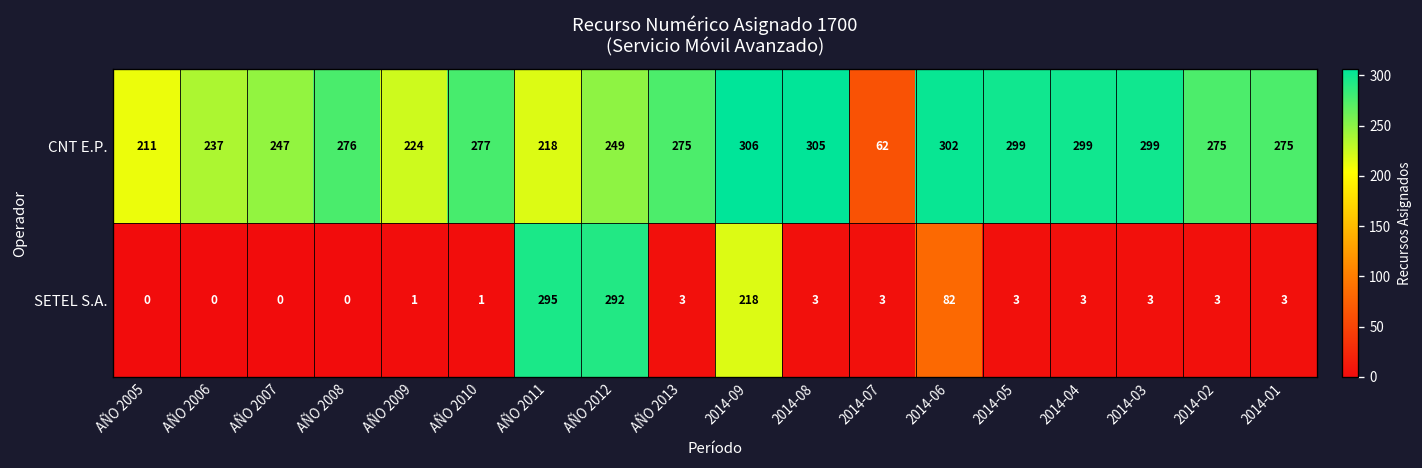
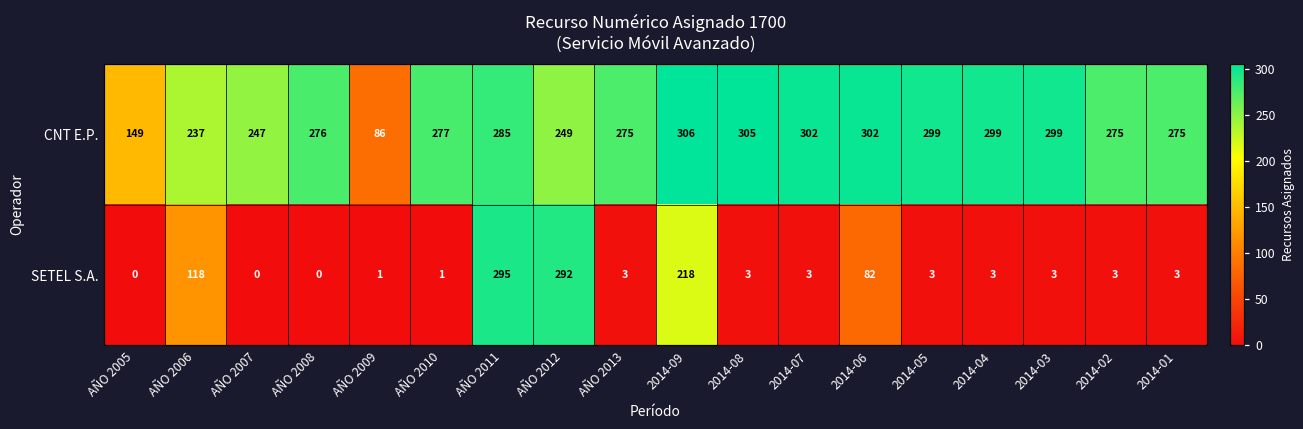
  {
    "CNT E.P.": {
-     "AÑO 2005": 211,
+     "AÑO 2005": 149,
      "AÑO 2006": 237,
      "AÑO 2007": 247,
      "AÑO 2008": 276,
-     "AÑO 2009": 224,
+     "AÑO 2009": 86,
      "AÑO 2010": 277,
-     "AÑO 2011": 218,
+     "AÑO 2011": 285,
      "AÑO 2012": 249,
      "AÑO 2013": 275,
      "2014-09": 306,
      "2014-08": 305,
-     "2014-07": 62,
+     "2014-07": 302,
      "2014-06": 302,
      "2014-05": 299,
      "2014-04": 299,
      "2014-03": 299,
      "2014-02": 275,
      "2014-01": 275
    },
    "SETEL S.A.": {
      "AÑO 2005": 0,
-     "AÑO 2006": 0,
+     "AÑO 2006": 118,
      "AÑO 2007": 0,
      "AÑO 2008": 0,
      "AÑO 2009": 1,
      "AÑO 2010": 1,
      "AÑO 2011": 295,
      "AÑO 2012": 292,
      "AÑO 2013": 3,
      "2014-09": 218,
      "2014-08": 3,
      "2014-07": 3,
      "2014-06": 82,
      "2014-05": 3,
      "2014-04": 3,
      "2014-03": 3,
      "2014-02": 3,
      "2014-01": 3
    }
  }
